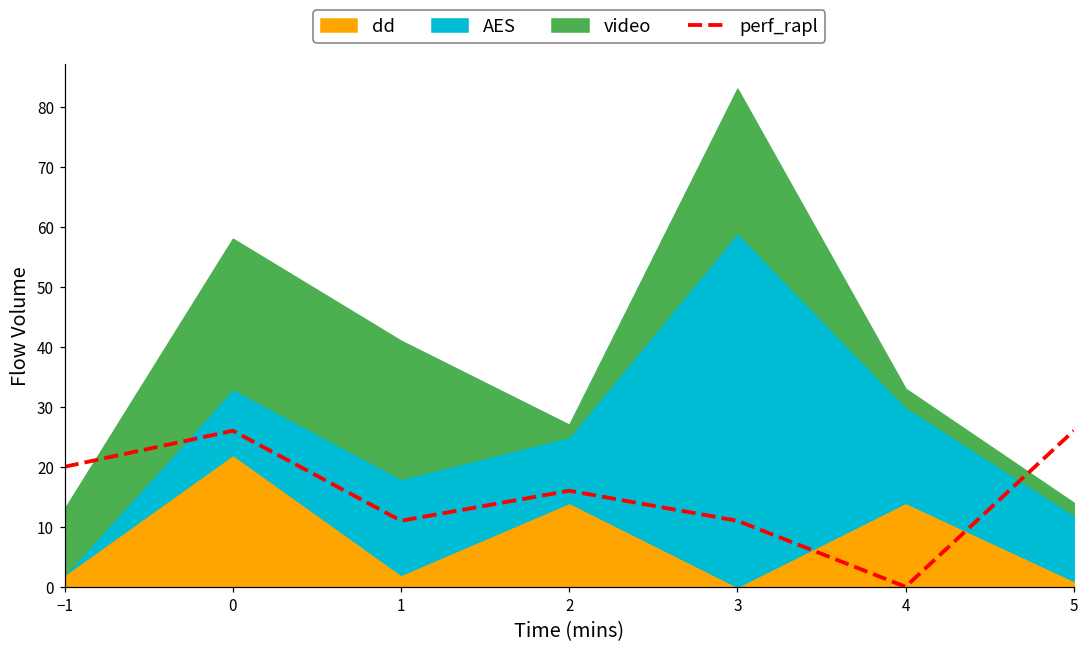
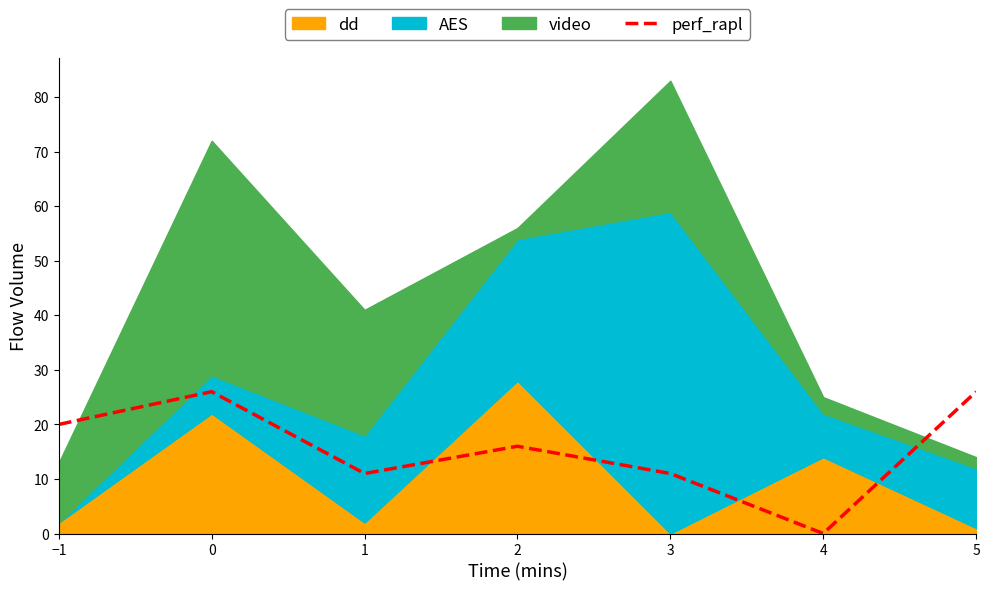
  {
    "perf_rapl": {
      "−1": 20,
      "0": 26,
      "1": 11,
      "2": 16,
      "3": 11,
      "4": 0,
      "5": 26
    },
    "dd": {
-     "2": 14
+     "2": 28
    },
    "AES": {
-     "0": 11,
-     "2": 11,
-     "4": 16
+     "0": 7,
+     "2": 26,
+     "4": 8
    },
    "video": {
      "−1": 11,
-     "0": 25,
+     "0": 43,
      "1": 23,
      "2": 2,
      "3": 24,
      "4": 3,
      "5": 2
    }
  }
